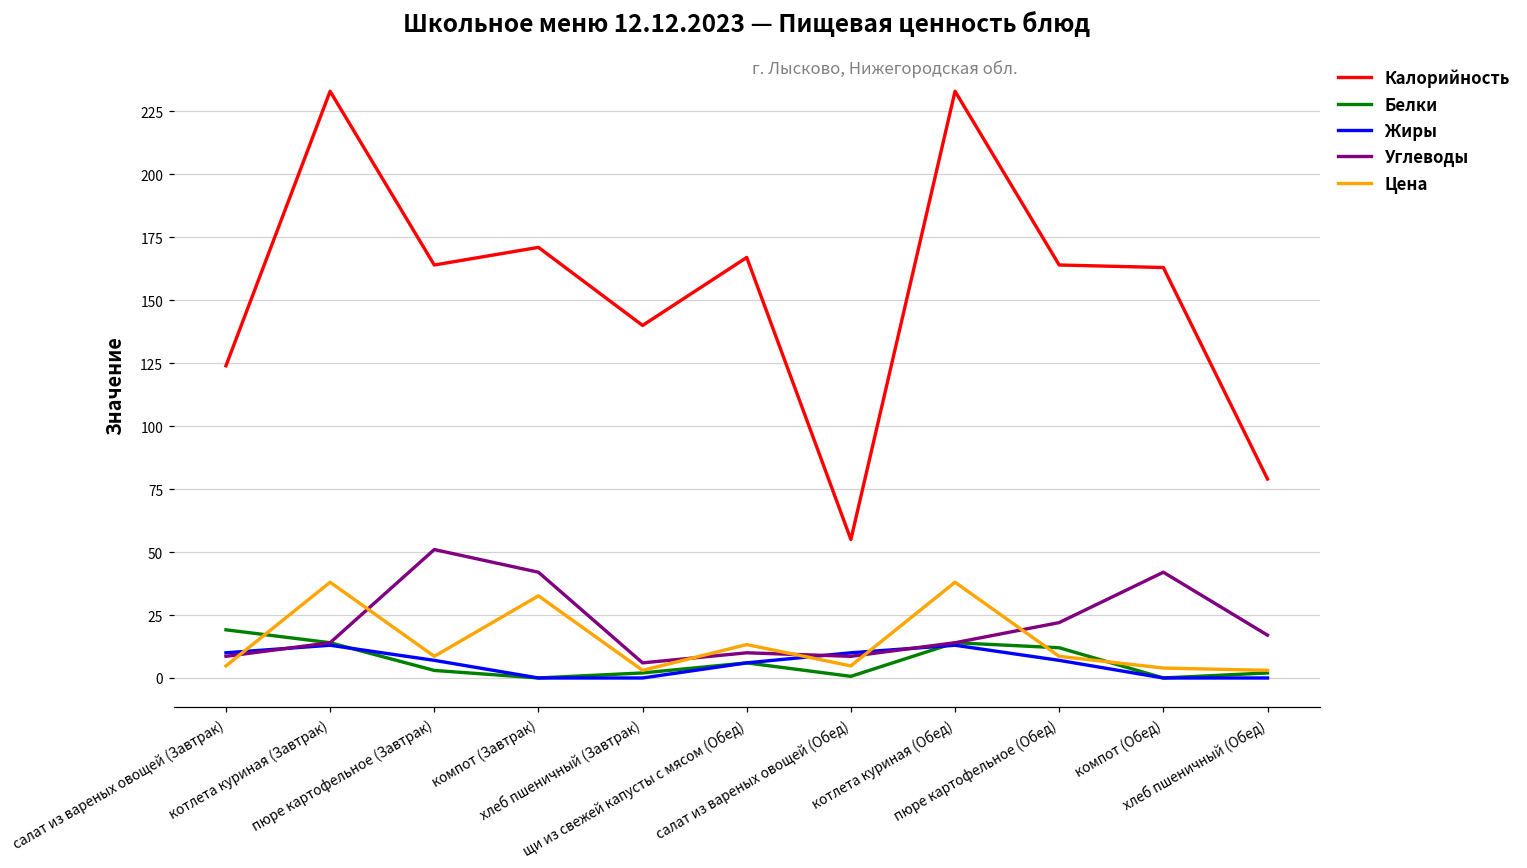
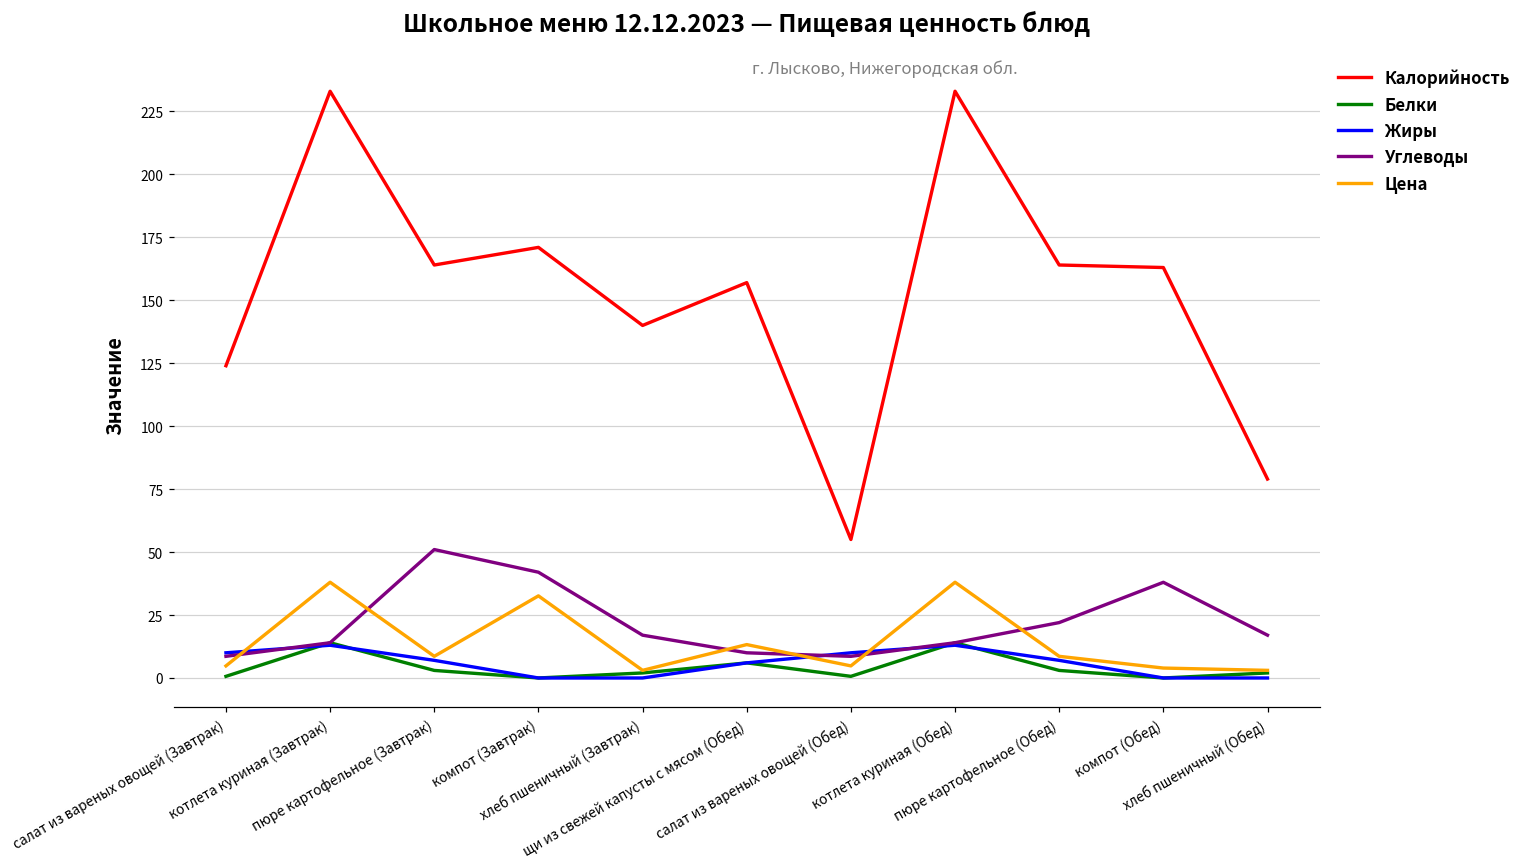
  {
    "Калорийность": {
      "салат из вареных овощей (Завтрак)": 124,
      "котлета куриная (Завтрак)": 233,
      "пюре картофельное (Завтрак)": 164,
      "компот (Завтрак)": 171,
      "хлеб пшеничный (Завтрак)": 140,
-     "щи из свежей капусты с мясом (Обед)": 167,
+     "щи из свежей капусты с мясом (Обед)": 157,
      "салат из вареных овощей (Обед)": 55,
      "котлета куриная (Обед)": 233,
      "пюре картофельное (Обед)": 164,
      "компот (Обед)": 163,
      "хлеб пшеничный (Обед)": 79
    },
    "Белки": {
-     "салат из вареных овощей (Завтрак)": 19,
+     "салат из вареных овощей (Завтрак)": 1,
      "пюре картофельное (Завтрак)": 3,
      "салат из вареных овощей (Обед)": 1,
-     "пюре картофельное (Обед)": 12
+     "пюре картофельное (Обед)": 3
    },
    "Жиры": {
      "салат из вареных овощей (Завтрак)": 10,
      "пюре картофельное (Завтрак)": 7,
      "хлеб пшеничный (Завтрак)": 0,
      "салат из вареных овощей (Обед)": 10,
      "пюре картофельное (Обед)": 7,
      "хлеб пшеничный (Обед)": 0
    },
    "Углеводы": {
      "салат из вареных овощей (Завтрак)": 9,
      "пюре картофельное (Завтрак)": 51,
      "компот (Завтрак)": 42,
-     "хлеб пшеничный (Завтрак)": 6,
+     "хлеб пшеничный (Завтрак)": 17,
      "щи из свежей капусты с мясом (Обед)": 10,
      "салат из вареных овощей (Обед)": 9,
      "пюре картофельное (Обед)": 22,
-     "компот (Обед)": 42,
+     "компот (Обед)": 38,
      "хлеб пшеничный (Обед)": 17
    },
    "Цена": {
      "салат из вареных овощей (Завтрак)": 5,
      "котлета куриная (Завтрак)": 38,
      "пюре картофельное (Завтрак)": 9,
      "компот (Завтрак)": 33,
      "щи из свежей капусты с мясом (Обед)": 13,
      "салат из вареных овощей (Обед)": 5,
      "котлета куриная (Обед)": 38,
      "пюре картофельное (Обед)": 9,
      "компот (Обед)": 4
    }
  }
